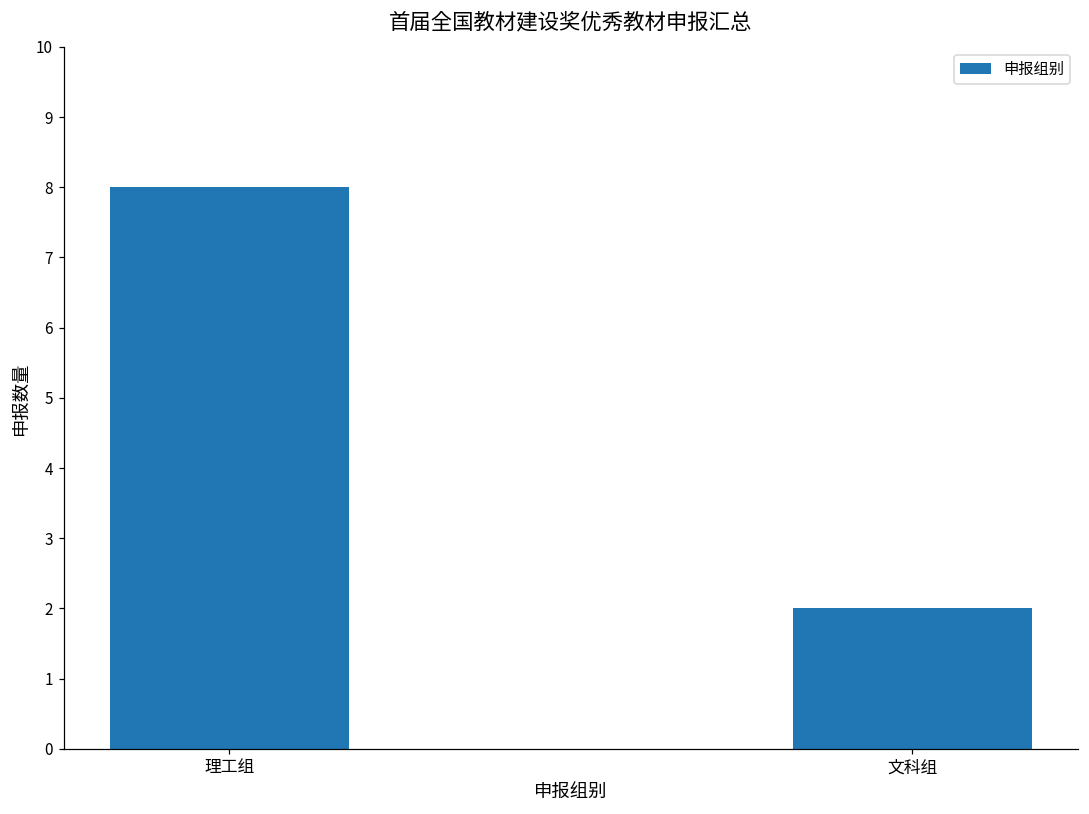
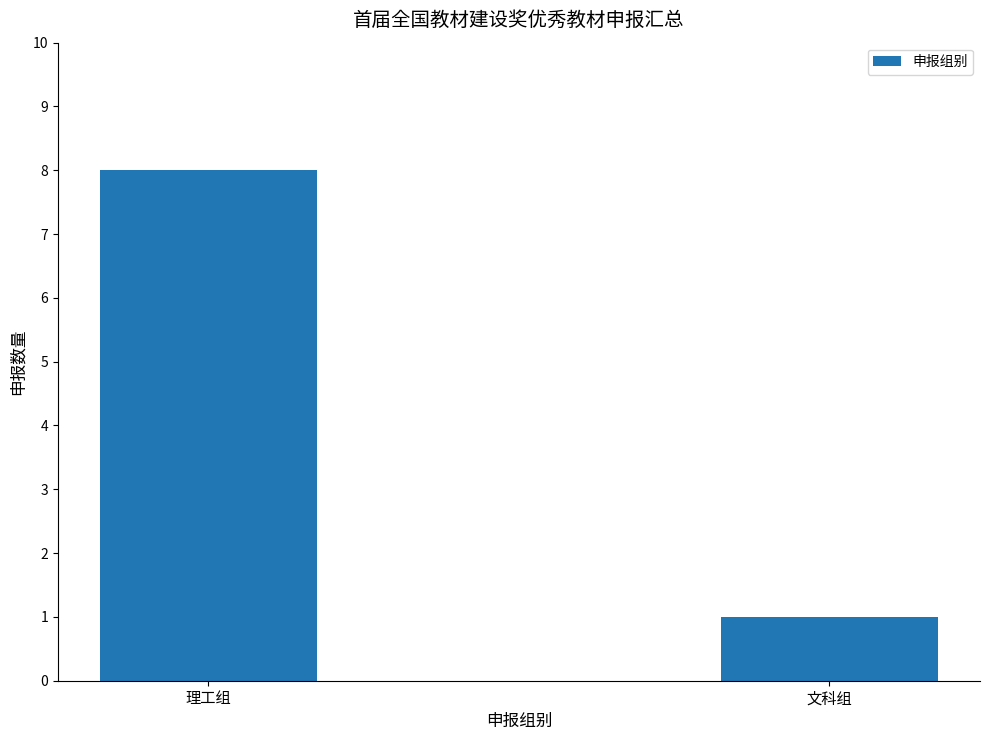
  {
    "理工组": 8,
-   "文科组": 2
+   "文科组": 1
  }
